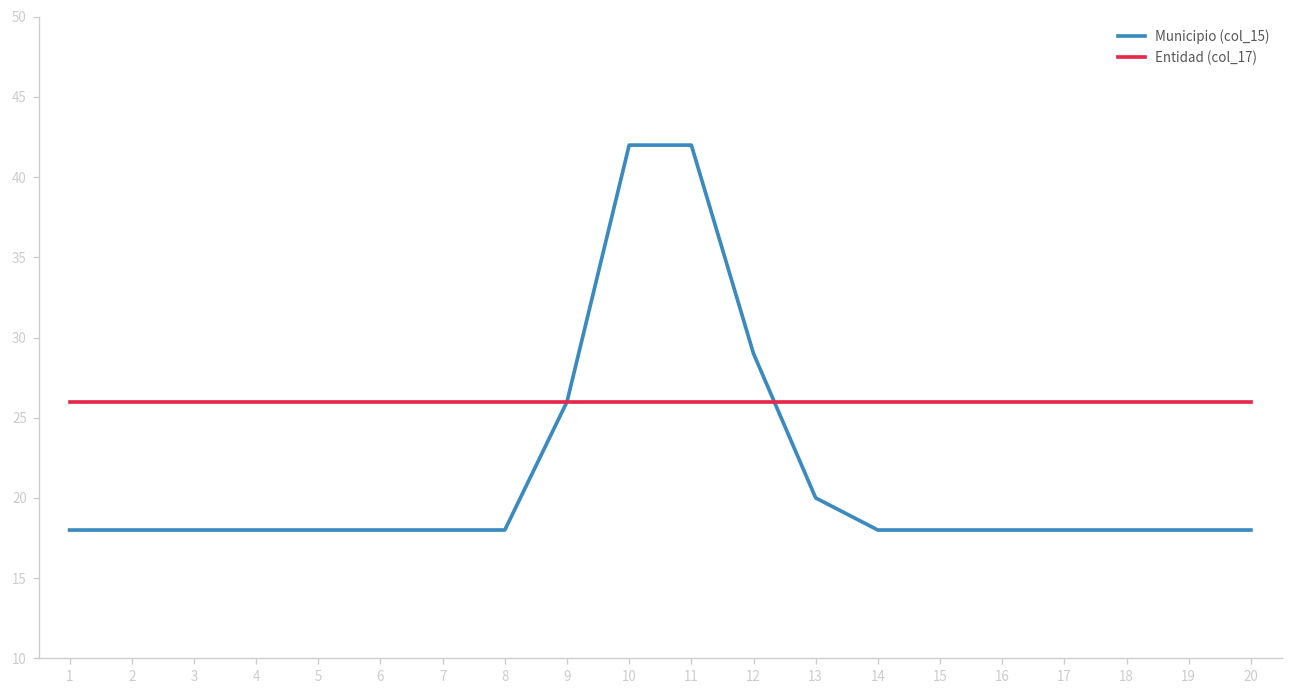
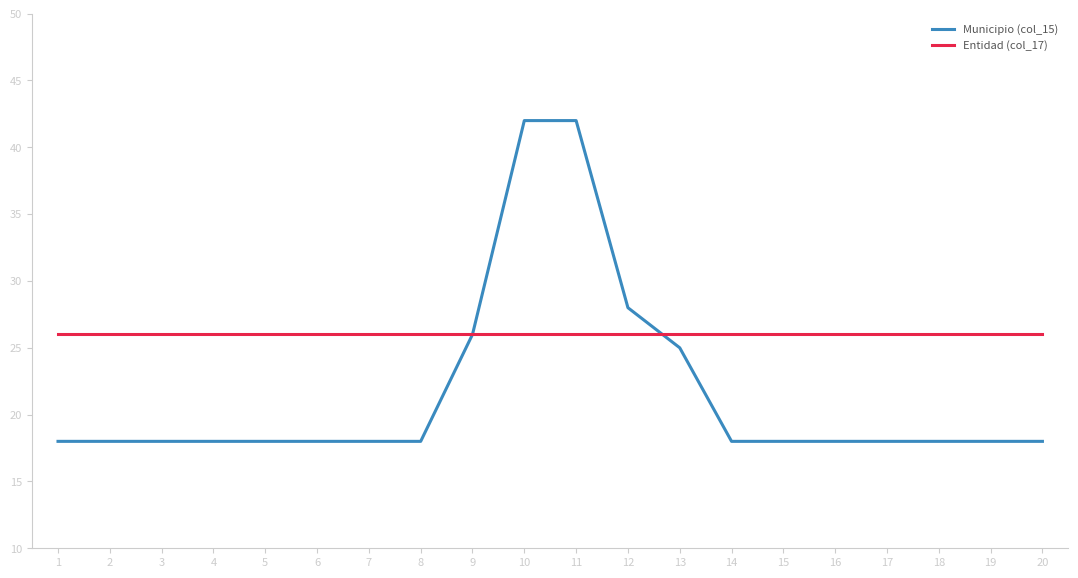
  {
    "Municipio (col_15)": {
      "1": 18,
      "2": 18,
      "3": 18,
      "4": 18,
      "5": 18,
      "6": 18,
      "7": 18,
      "8": 18,
      "10": 42,
      "11": 42,
-     "12": 29,
-     "13": 20,
+     "12": 28,
+     "13": 25,
      "14": 18,
      "15": 18,
      "16": 18,
      "17": 18,
      "18": 18,
      "19": 18,
      "20": 18
    },
    "Entidad (col_17)": {
      "1": 26,
      "2": 26,
      "3": 26,
      "4": 26,
      "5": 26,
      "6": 26,
      "7": 26,
      "8": 26,
      "10": 26,
      "11": 26,
      "12": 26,
      "13": 26,
      "14": 26,
      "15": 26,
      "16": 26,
      "17": 26,
      "18": 26,
      "19": 26,
      "20": 26
    }
  }
